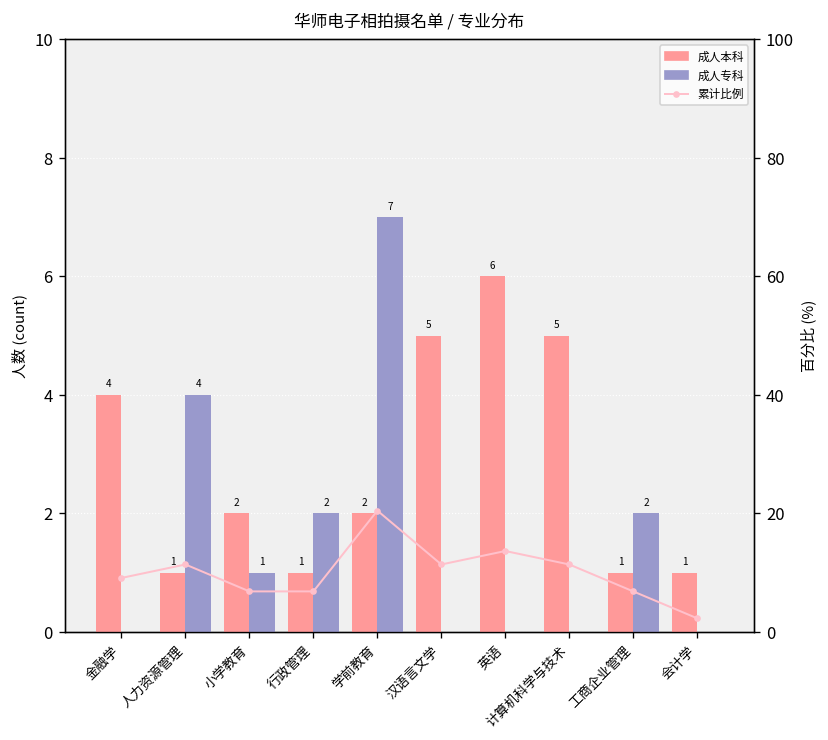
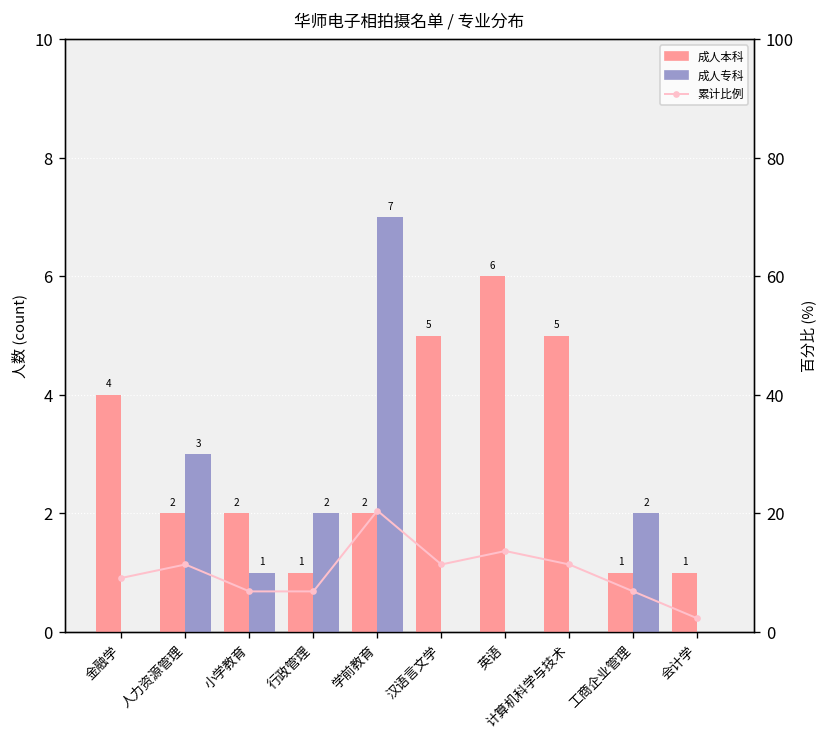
  {
    "成人本科": {
      "金融学": 4,
-     "人力资源管理": 1,
+     "人力资源管理": 2,
      "小学教育": 2,
      "行政管理": 1,
      "学前教育": 2,
      "汉语言文学": 5,
      "英语": 6,
      "计算机科学与技术": 5,
      "工商企业管理": 1,
      "会计学": 1
    },
    "成人专科": {
-     "人力资源管理": 4,
+     "人力资源管理": 3,
      "小学教育": 1,
      "行政管理": 2,
      "学前教育": 7,
      "工商企业管理": 2
    }
  }
